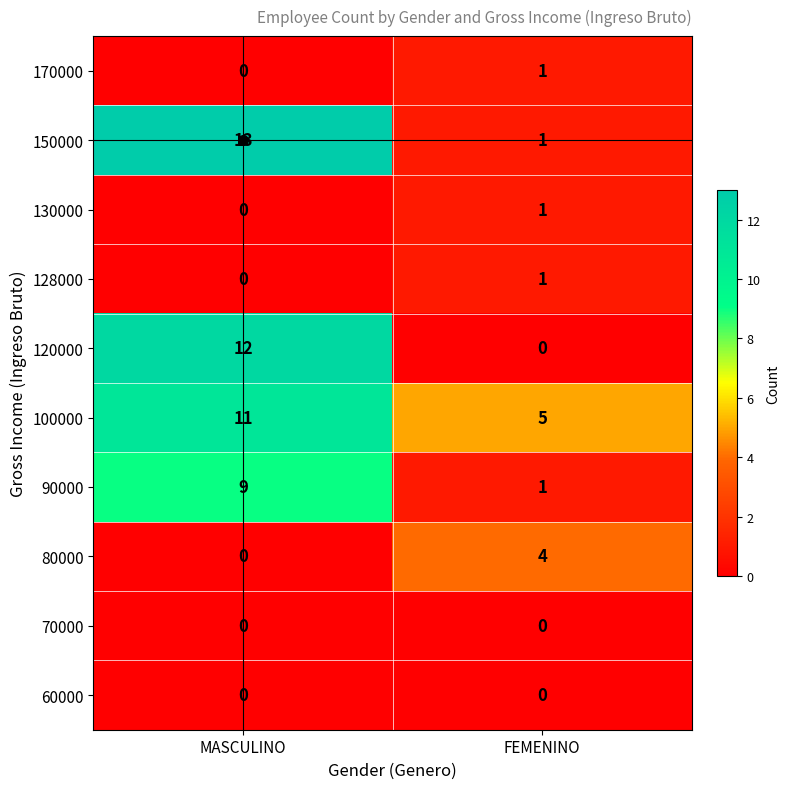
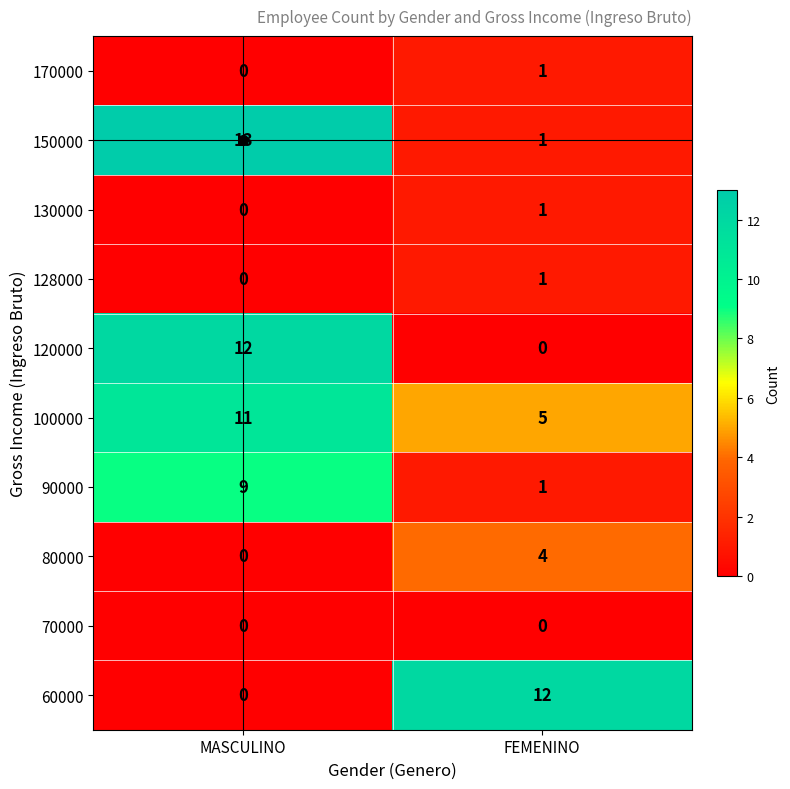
  {
    "170000": {
      "MASCULINO": 0,
      "FEMENINO": 1
    },
    "150000": {
      "FEMENINO": 1
    },
    "130000": {
      "MASCULINO": 0,
      "FEMENINO": 1
    },
    "128000": {
      "MASCULINO": 0,
      "FEMENINO": 1
    },
    "120000": {
      "MASCULINO": 12,
      "FEMENINO": 0
    },
    "100000": {
      "MASCULINO": 11,
      "FEMENINO": 5
    },
    "90000": {
      "MASCULINO": 9,
      "FEMENINO": 1
    },
    "80000": {
      "MASCULINO": 0,
      "FEMENINO": 4
    },
    "70000": {
      "MASCULINO": 0,
      "FEMENINO": 0
    },
    "60000": {
      "MASCULINO": 0,
-     "FEMENINO": 0
+     "FEMENINO": 12
    }
  }
